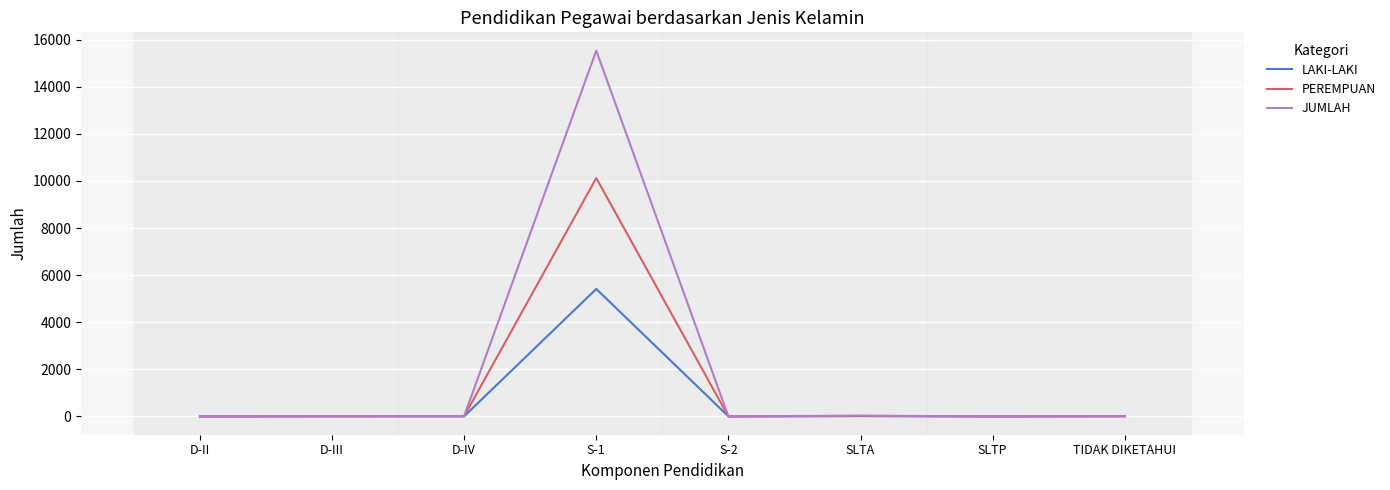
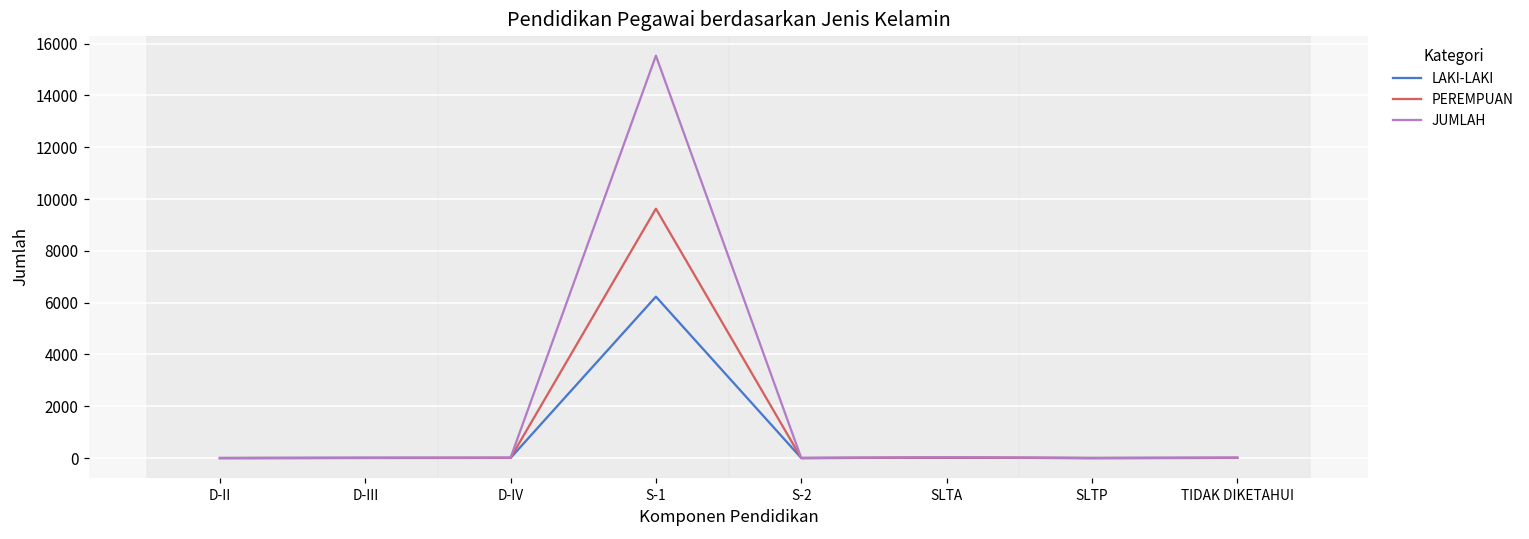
  {
    "LAKI-LAKI": {
-     "S-1": 5400
+     "S-1": 6200
    },
    "PEREMPUAN": {
-     "S-1": 10100
+     "S-1": 9600
    },
    "JUMLAH": {
      "S-1": 15500
    }
  }
